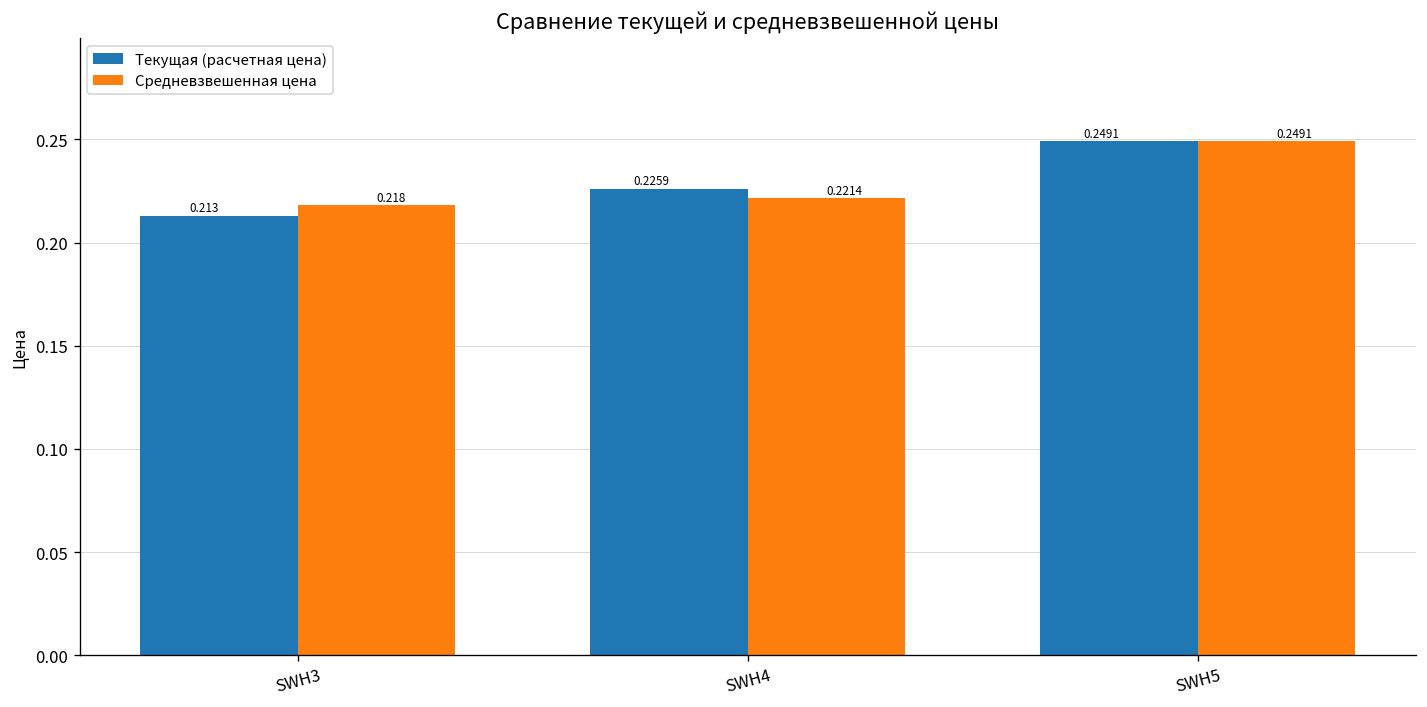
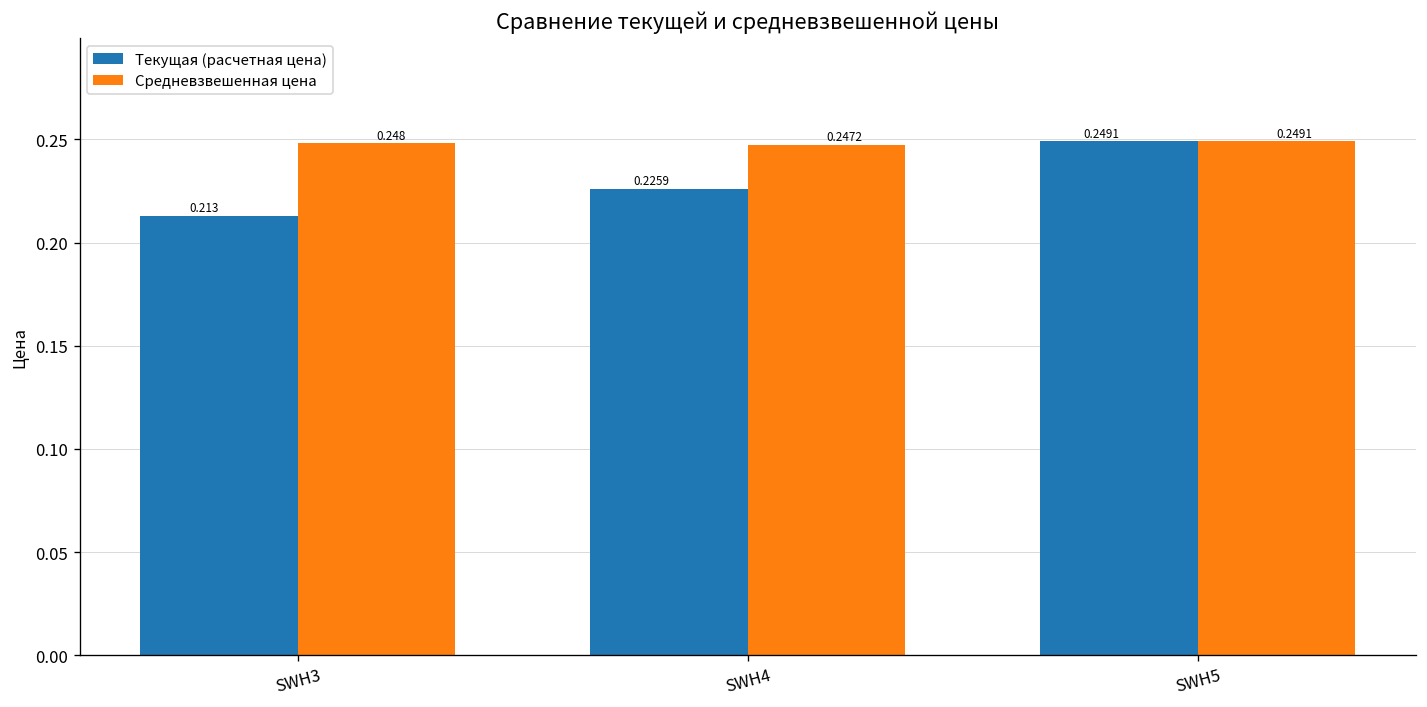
  {
    "Текущая (расчетная цена)": {
      "SWH3": 0.213,
      "SWH4": 0.2259,
      "SWH5": 0.2491
    },
    "Средневзвешенная цена": {
-     "SWH3": 0.218,
-     "SWH4": 0.2214,
+     "SWH3": 0.248,
+     "SWH4": 0.2472,
      "SWH5": 0.2491
    }
  }
